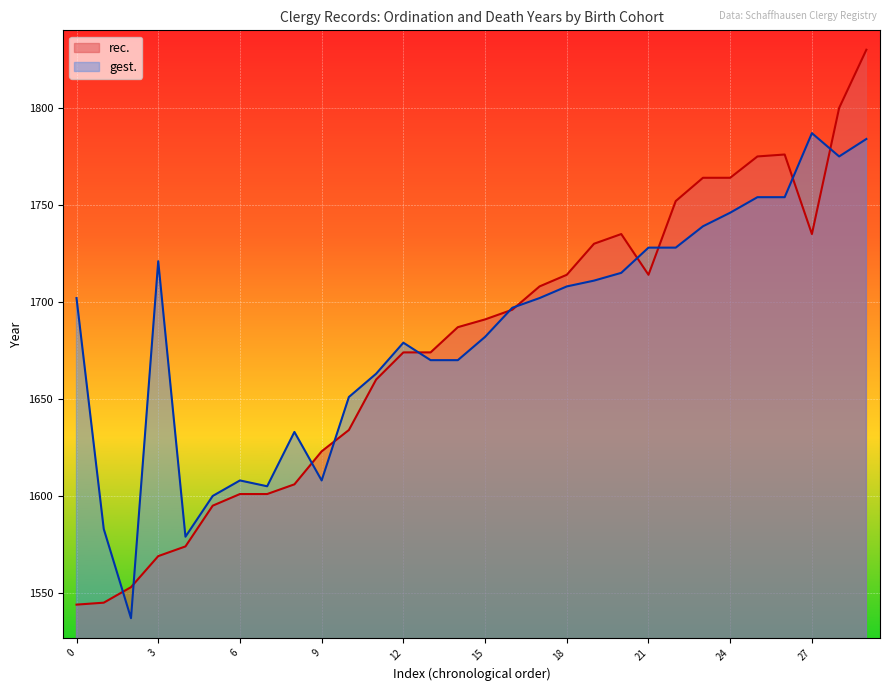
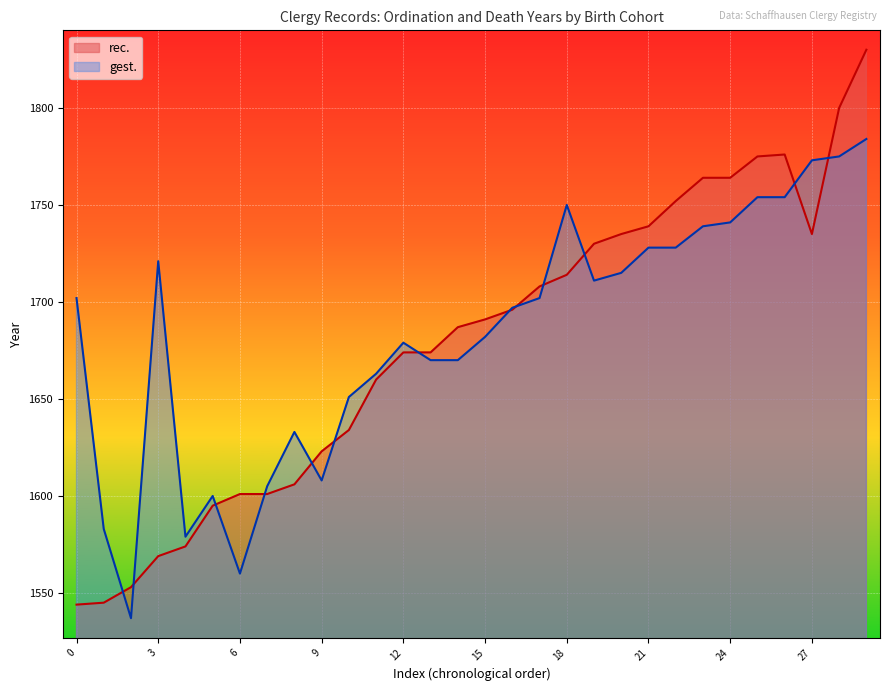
  {
    "rec.": {
      "0": 1544,
      "3": 1569,
      "6": 1601,
      "9": 1623,
      "12": 1674,
      "15": 1691,
      "18": 1714,
-     "21": 1714,
+     "21": 1739,
      "24": 1764,
      "27": 1735
    },
    "gest.": {
      "0": 1702,
      "3": 1721,
-     "6": 1608,
+     "6": 1560,
      "9": 1608,
      "12": 1679,
      "15": 1682,
-     "18": 1708,
+     "18": 1750,
      "21": 1728,
-     "24": 1746,
-     "27": 1787
+     "24": 1741,
+     "27": 1773
    }
  }
